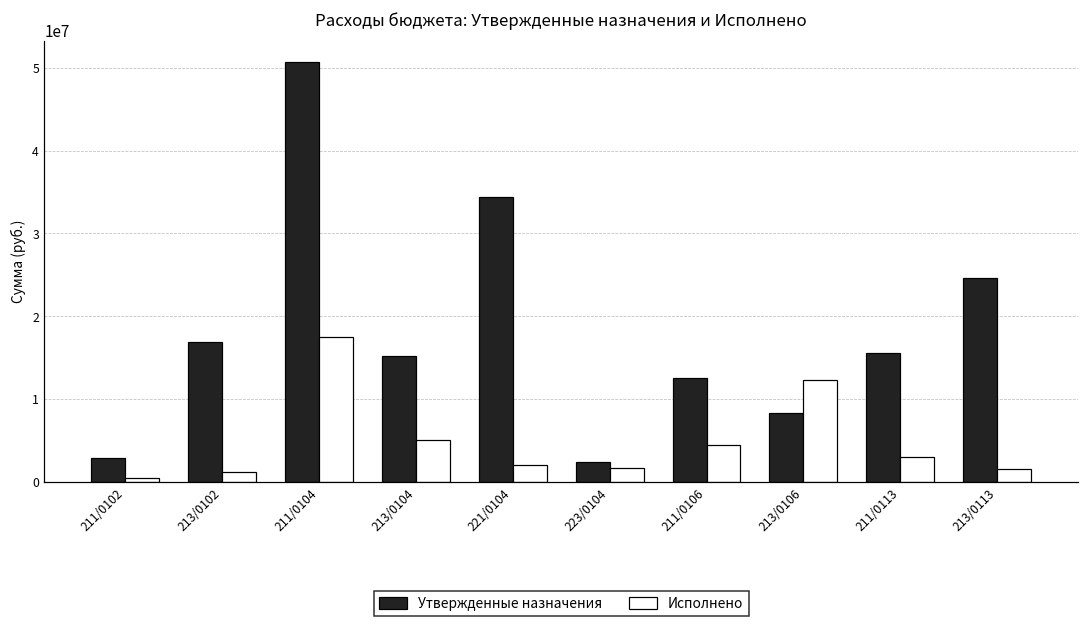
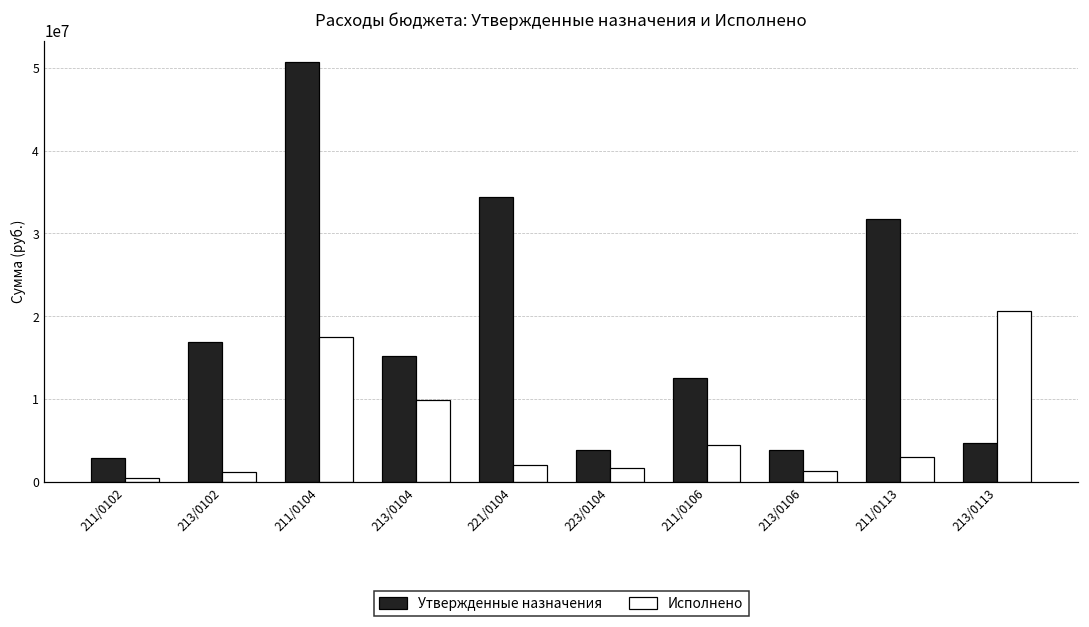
  {
    "Утвержденные назначения": {
      "211/0102": 3000000,
      "213/0102": 17000000,
      "211/0104": 51000000,
      "213/0104": 15000000,
      "221/0104": 34000000,
-     "223/0104": 2000000,
+     "223/0104": 4000000,
      "211/0106": 13000000,
-     "213/0106": 8000000,
-     "211/0113": 16000000,
-     "213/0113": 25000000
+     "213/0106": 4000000,
+     "211/0113": 32000000,
+     "213/0113": 5000000
    },
    "Исполнено": {
      "211/0102": 0,
      "213/0102": 1000000,
      "211/0104": 18000000,
-     "213/0104": 5000000,
+     "213/0104": 10000000,
      "221/0104": 2000000,
      "223/0104": 2000000,
      "211/0106": 4000000,
-     "213/0106": 12000000,
+     "213/0106": 1000000,
      "211/0113": 3000000,
-     "213/0113": 2000000
+     "213/0113": 21000000
    }
  }
